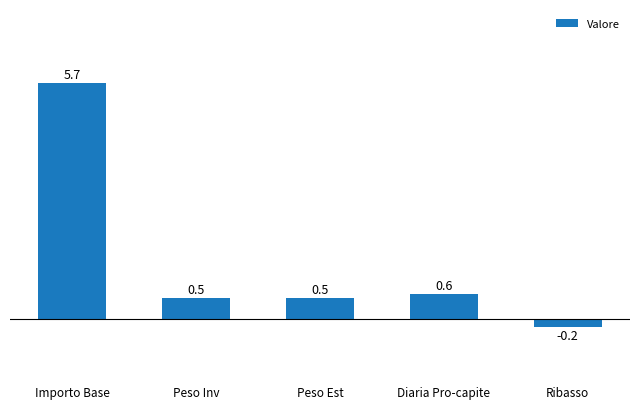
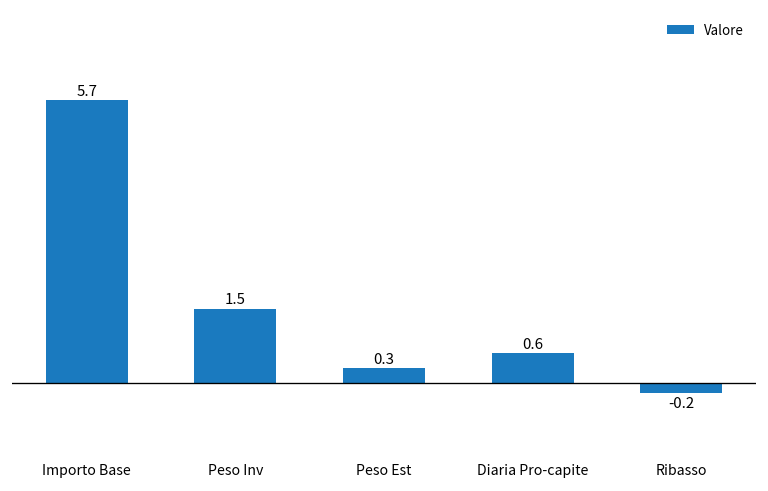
  {
    "Importo Base": 5.7,
-   "Peso Inv": 0.5,
-   "Peso Est": 0.5,
+   "Peso Inv": 1.5,
+   "Peso Est": 0.3,
    "Diaria Pro-capite": 0.6,
    "Ribasso": -0.2
  }
